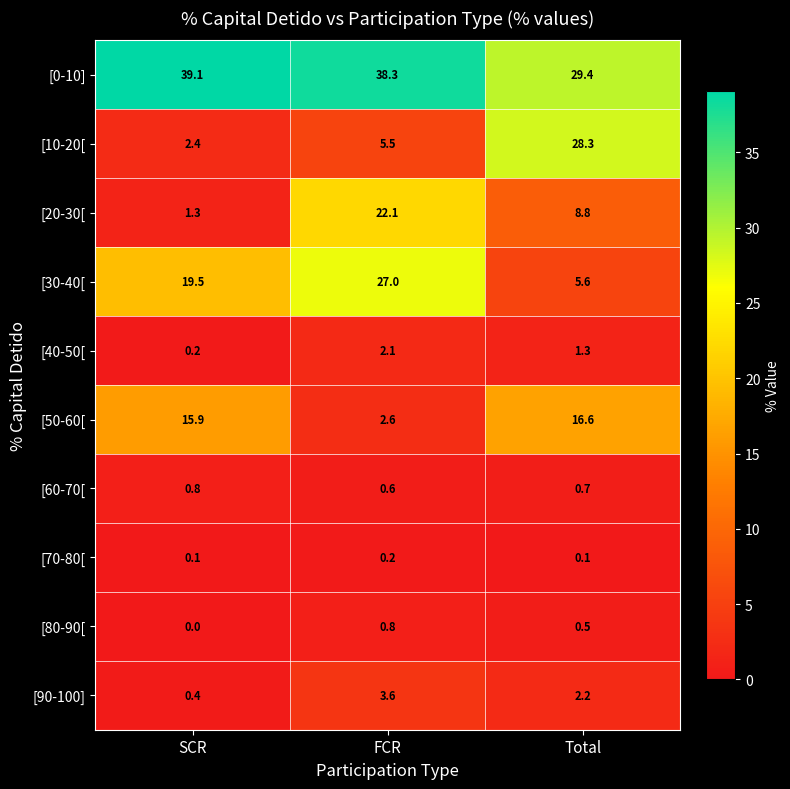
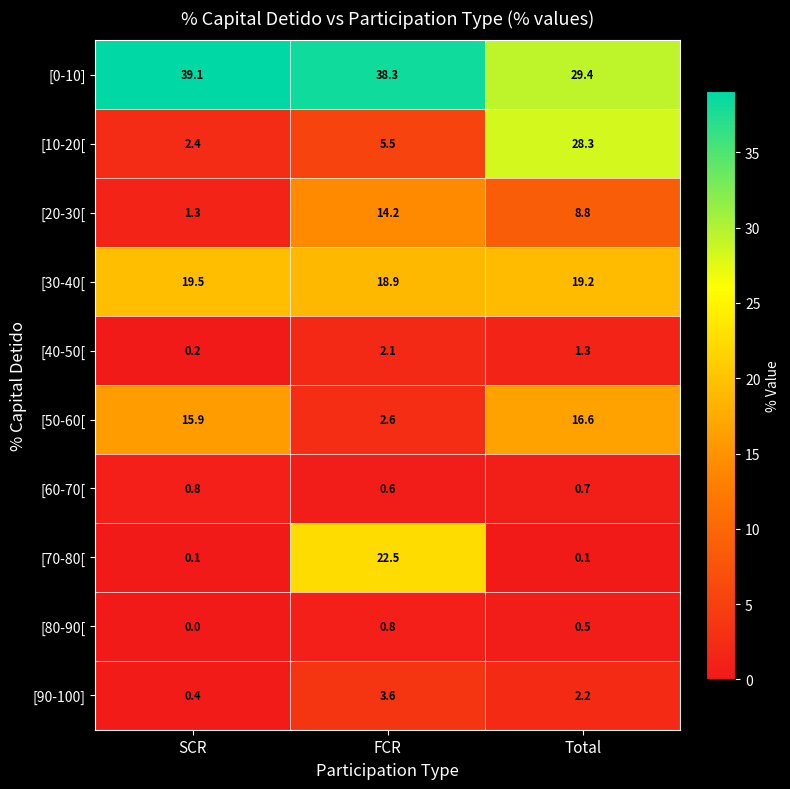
  {
    "[0-10]": {
      "SCR": 39.1,
      "FCR": 38.3,
      "Total": 29.4
    },
    "[10-20[": {
      "SCR": 2.4,
      "FCR": 5.5,
      "Total": 28.3
    },
    "[20-30[": {
      "SCR": 1.3,
-     "FCR": 22.1,
+     "FCR": 14.2,
      "Total": 8.8
    },
    "[30-40[": {
      "SCR": 19.5,
-     "FCR": 27.0,
-     "Total": 5.6
+     "FCR": 18.9,
+     "Total": 19.2
    },
    "[40-50[": {
      "SCR": 0.2,
      "FCR": 2.1,
      "Total": 1.3
    },
    "[50-60[": {
      "SCR": 15.9,
      "FCR": 2.6,
      "Total": 16.6
    },
    "[60-70[": {
      "SCR": 0.8,
      "FCR": 0.6,
      "Total": 0.7
    },
    "[70-80[": {
      "SCR": 0.1,
-     "FCR": 0.2,
+     "FCR": 22.5,
      "Total": 0.1
    },
    "[80-90[": {
      "SCR": 0.0,
      "FCR": 0.8,
      "Total": 0.5
    },
    "[90-100]": {
      "SCR": 0.4,
      "FCR": 3.6,
      "Total": 2.2
    }
  }
